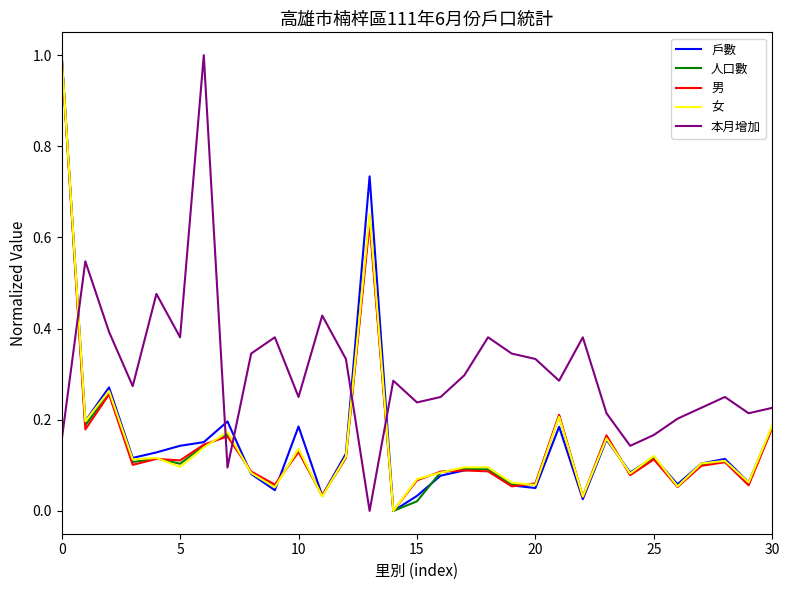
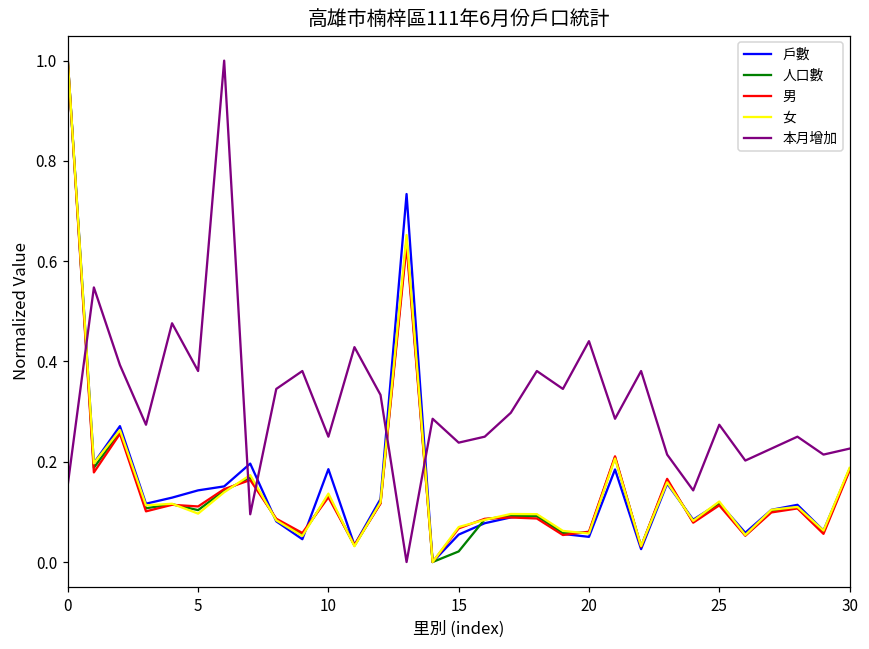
  {
    "戶數": {
      "5": 0.14,
      "10": 0.19,
-     "15": 0.03,
+     "15": 0.05,
      "20": 0.05
    },
    "人口數": {
      "5": 0.10,
      "15": 0.02
    },
    "男": {
      "5": 0.11
    },
    "女": {
      "5": 0.10
    },
    "本月增加": {
      "0": 0.15,
      "5": 0.38,
      "10": 0.25,
      "15": 0.24,
-     "20": 0.33,
-     "25": 0.17,
+     "20": 0.44,
+     "25": 0.27,
      "30": 0.23
    }
  }
